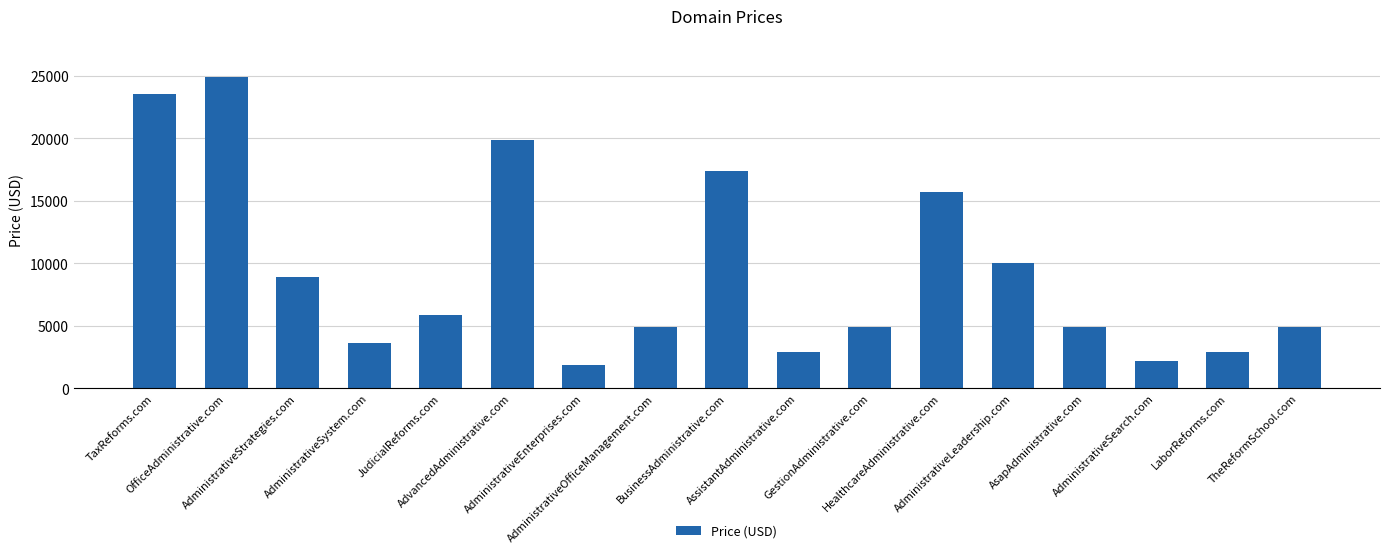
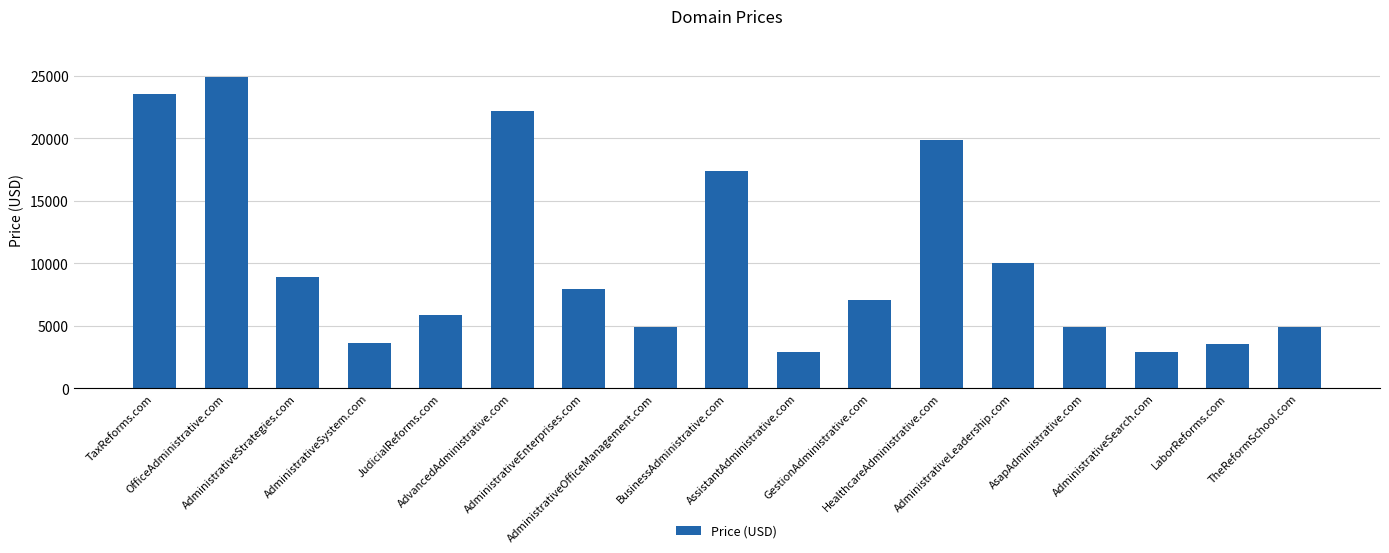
  {
    "TaxReforms.com": 23500,
    "OfficeAdministrative.com": 24900,
    "AdministrativeStrategies.com": 8900,
    "AdministrativeSystem.com": 3600,
    "JudicialReforms.com": 5800,
-   "AdvancedAdministrative.com": 19900,
-   "AdministrativeEnterprises.com": 1900,
+   "AdvancedAdministrative.com": 22200,
+   "AdministrativeEnterprises.com": 7900,
    "AdministrativeOfficeManagement.com": 4900,
    "BusinessAdministrative.com": 17400,
    "AssistantAdministrative.com": 2900,
-   "GestionAdministrative.com": 4900,
-   "HealthcareAdministrative.com": 15700,
+   "GestionAdministrative.com": 7000,
+   "HealthcareAdministrative.com": 19900,
    "AdministrativeLeadership.com": 10000,
    "AsapAdministrative.com": 4900,
-   "AdministrativeSearch.com": 2200,
-   "LaborReforms.com": 2900,
+   "AdministrativeSearch.com": 2900,
+   "LaborReforms.com": 3500,
    "TheReformSchool.com": 4900
  }
